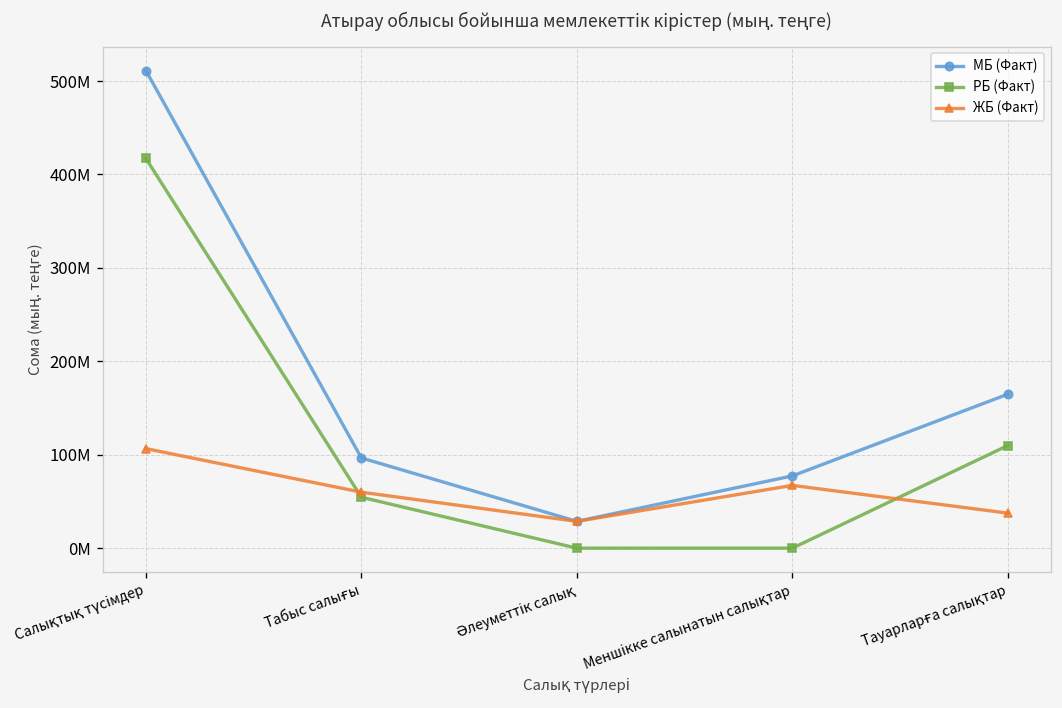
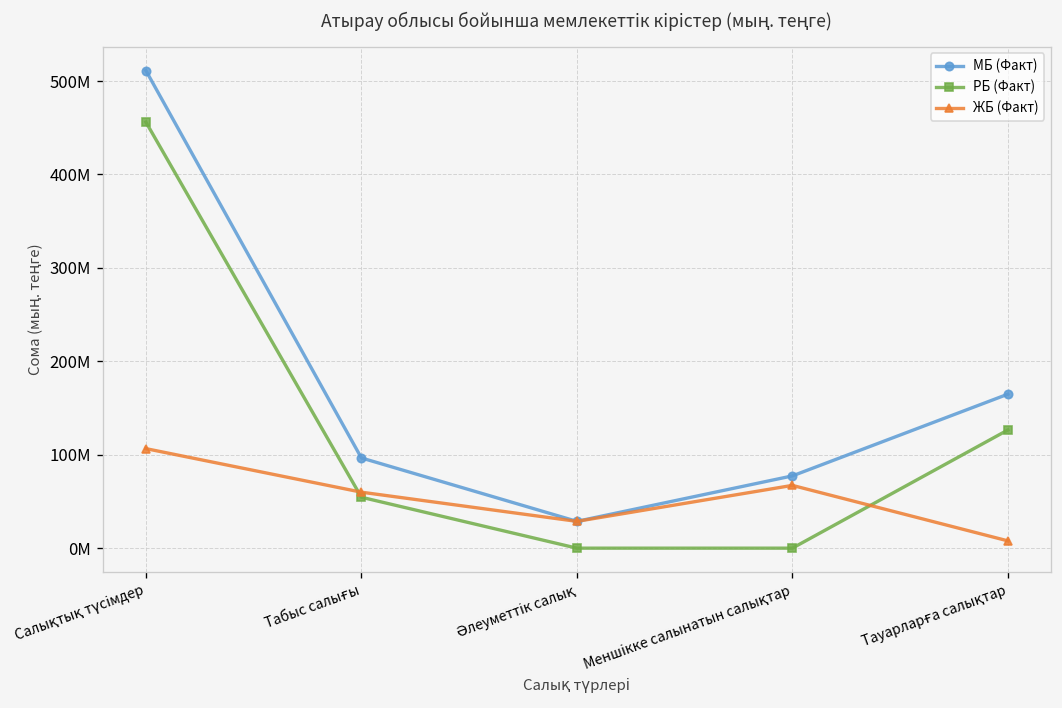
  {
    "МБ (Факт)": {
      "Салықтық түсімдер": "510М",
      "Табыс салығы": "100М",
      "Меншікке салынатын салықтар": "80М",
      "Тауарларға салықтар": "160М"
    },
    "РБ (Факт)": {
-     "Салықтық түсімдер": "420М",
+     "Салықтық түсімдер": "460М",
      "Табыс салығы": "50М",
      "Әлеуметтік салық": "0М",
      "Меншікке салынатын салықтар": "0М",
-     "Тауарларға салықтар": "110М"
+     "Тауарларға салықтар": "130М"
    },
    "ЖБ (Факт)": {
      "Салықтық түсімдер": "110М",
      "Табыс салығы": "60М",
      "Меншікке салынатын салықтар": "70М",
-     "Тауарларға салықтар": "40М"
+     "Тауарларға салықтар": "10М"
    }
  }
